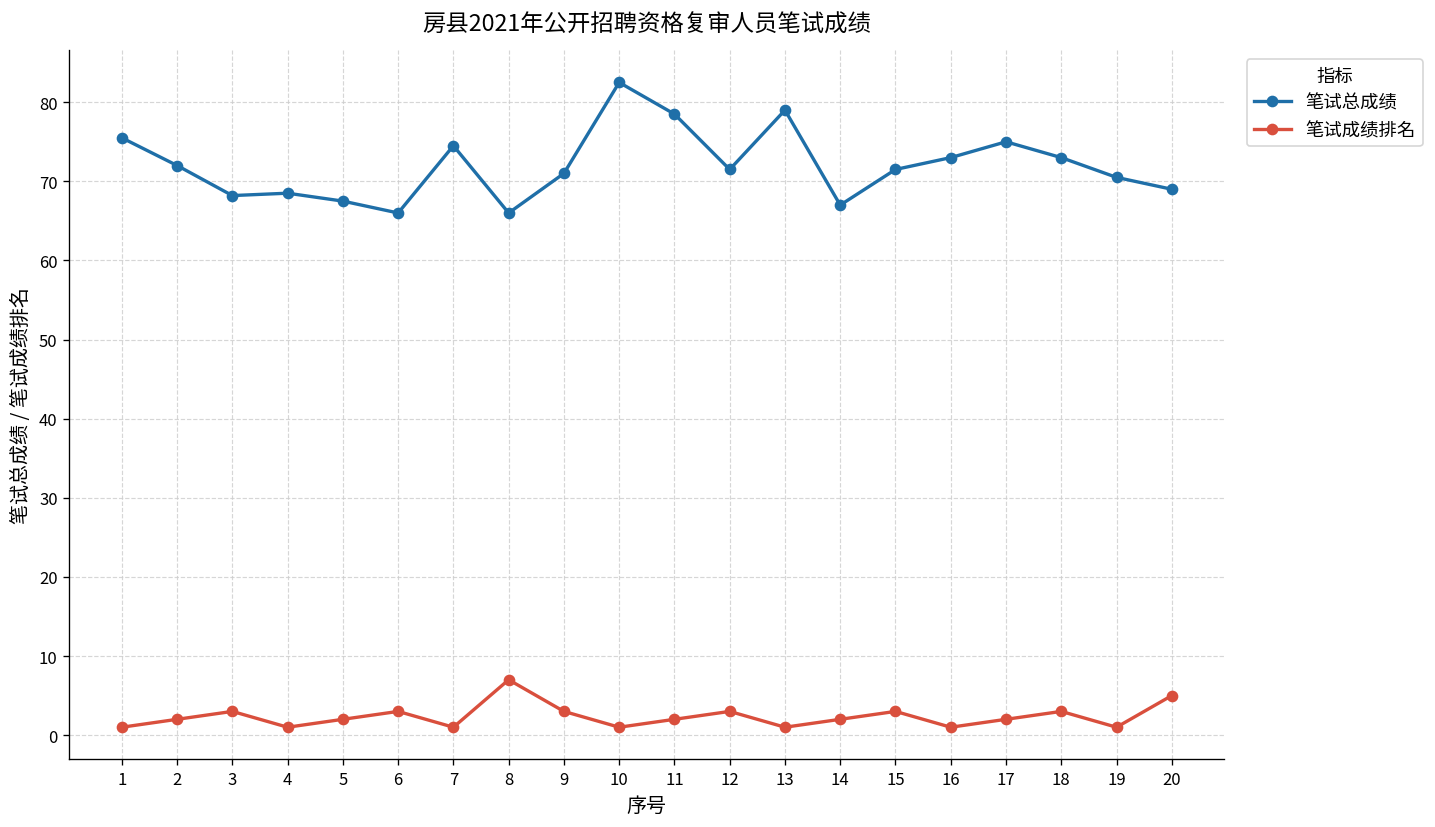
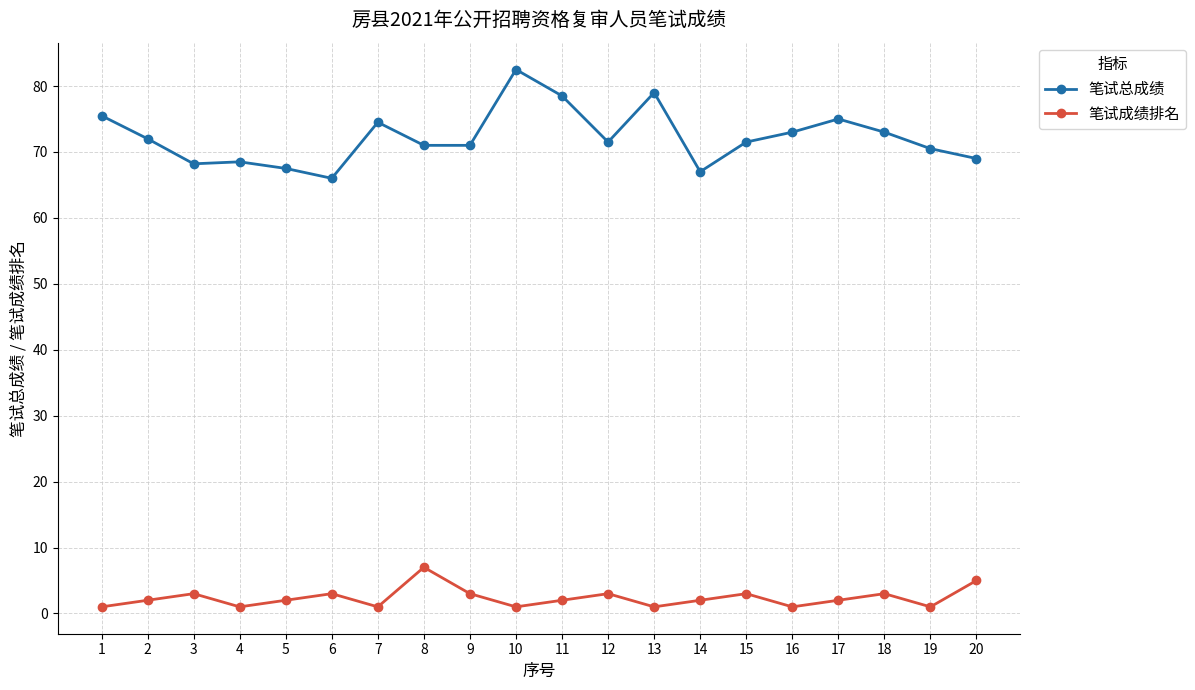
  {
    "笔试总成绩": {
      "1": 76,
      "2": 72,
      "3": 68,
      "4": 69,
      "5": 68,
      "6": 66,
      "7": 75,
-     "8": 66,
+     "8": 71,
      "9": 71,
      "10": 83,
      "11": 79,
      "12": 72,
      "13": 79,
      "14": 67,
      "15": 72,
      "16": 73,
      "17": 75,
      "18": 73,
      "19": 71,
      "20": 69
    },
    "笔试成绩排名": {
      "1": 1,
      "2": 2,
      "3": 3,
      "4": 1,
      "5": 2,
      "6": 3,
      "7": 1,
      "8": 7,
      "9": 3,
      "10": 1,
      "11": 2,
      "12": 3,
      "13": 1,
      "14": 2,
      "15": 3,
      "16": 1,
      "17": 2,
      "18": 3,
      "19": 1,
      "20": 5
    }
  }
